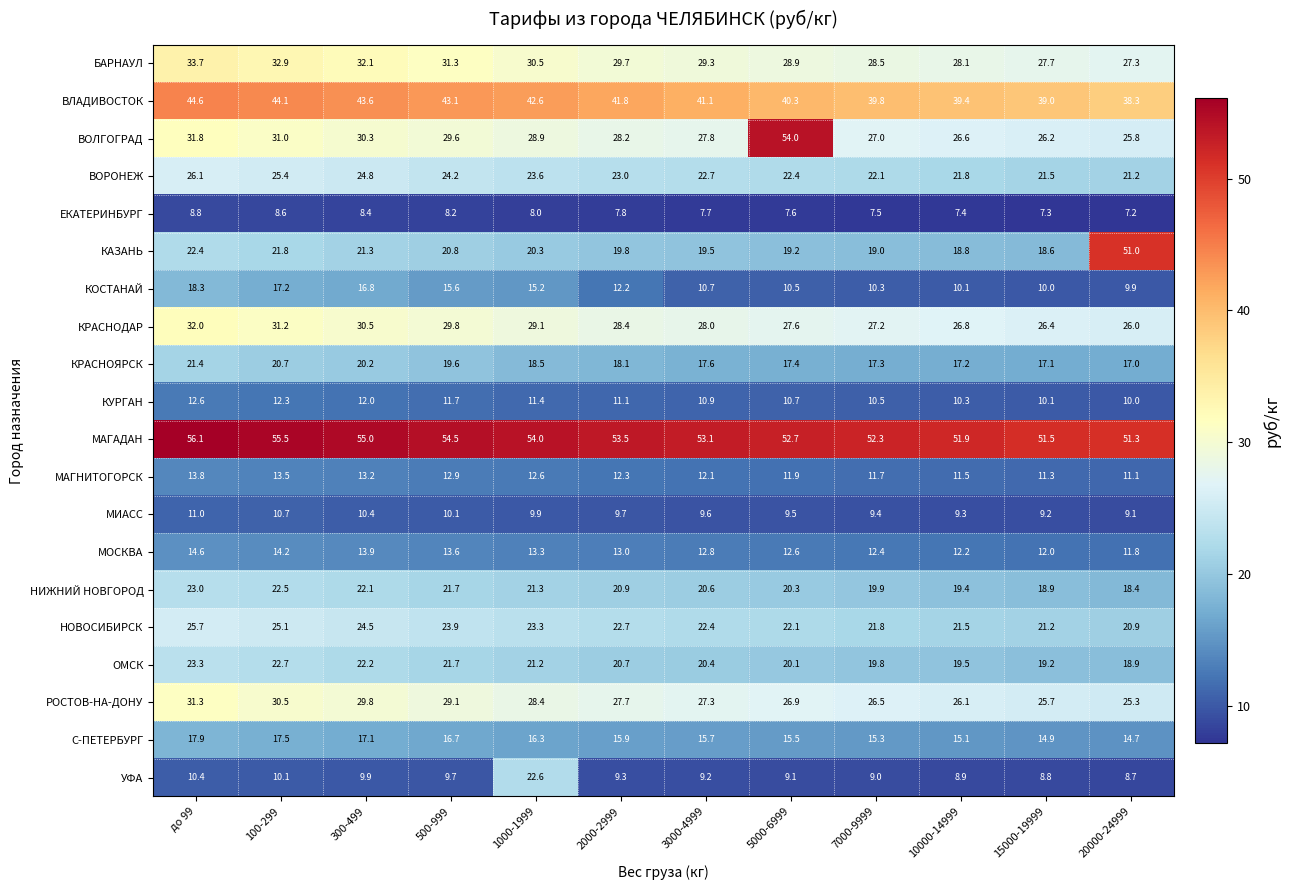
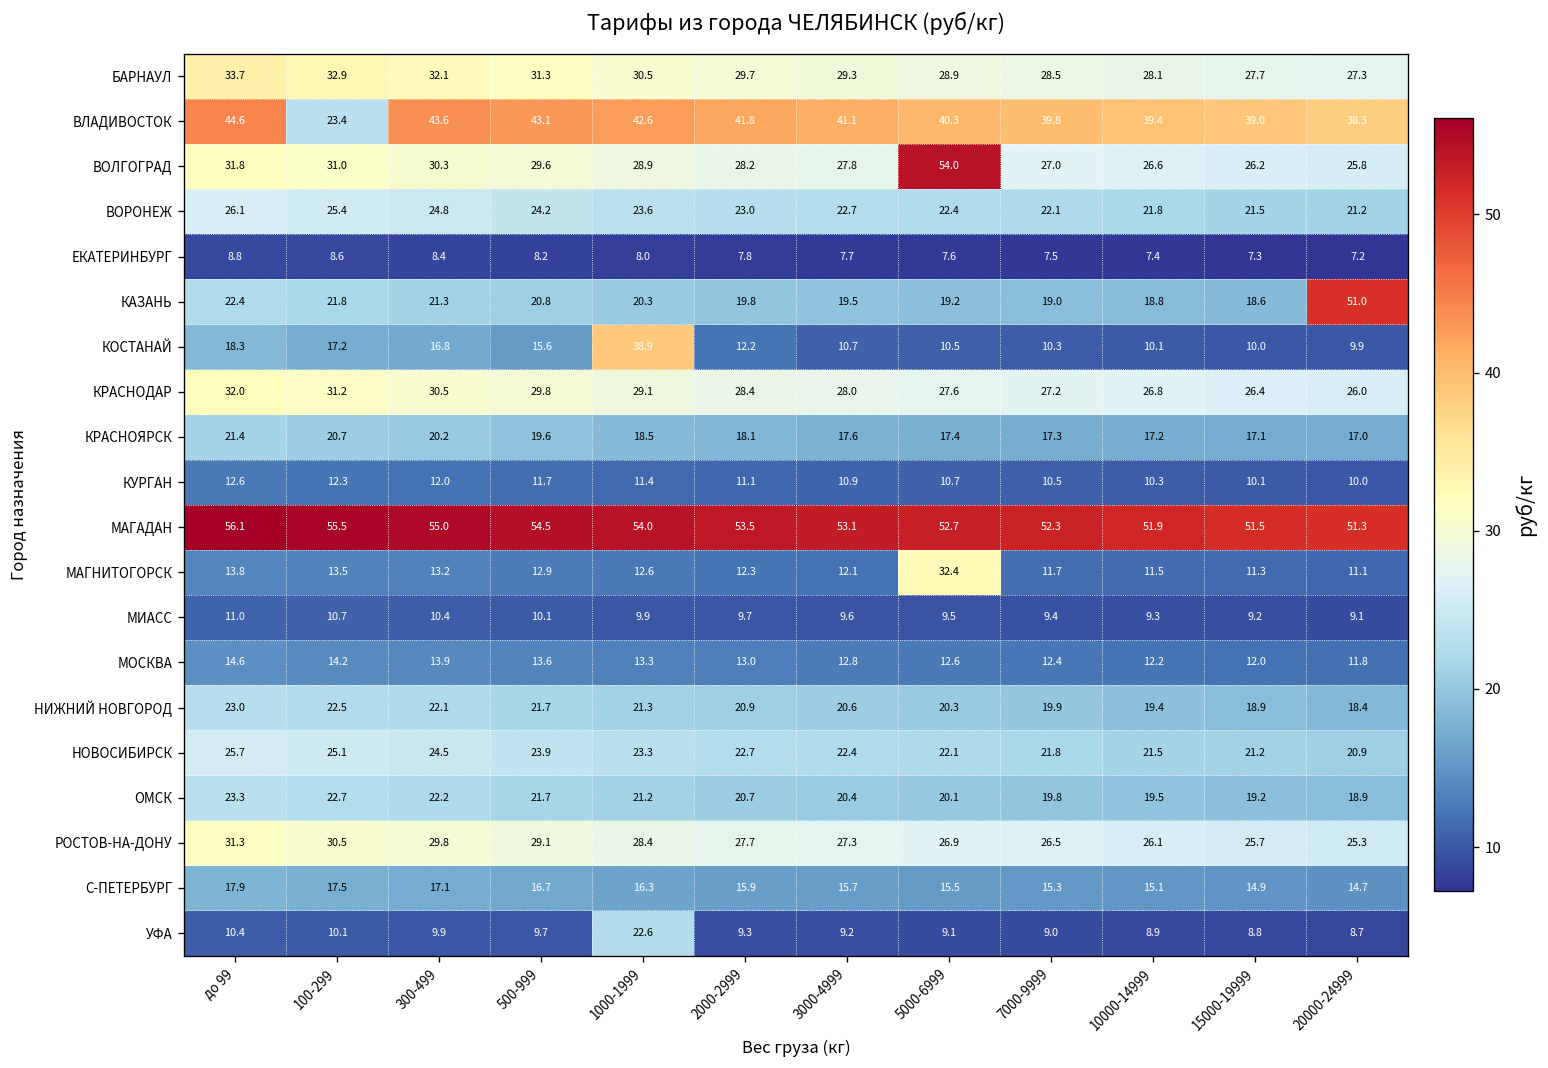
  {
    "ВЛАДИВОСТОК": {
      "до 99": 44.6,
-     "100-299": 44.1,
+     "100-299": 23.4,
      "300-499": 43.6,
      "500-999": 43.1,
      "1000-1999": 42.6,
      "2000-2999": 41.8,
      "3000-4999": 41.1,
      "5000-6999": 40.3,
      "7000-9999": 39.8,
      "10000-14999": 39.4,
      "15000-19999": 39.0,
      "20000-24999": 38.3
    },
    "КОСТАНАЙ": {
      "до 99": 18.3,
      "100-299": 17.2,
      "300-499": 16.8,
      "500-999": 15.6,
-     "1000-1999": 15.2,
+     "1000-1999": 38.9,
      "2000-2999": 12.2,
      "3000-4999": 10.7,
      "5000-6999": 10.5,
      "7000-9999": 10.3,
      "10000-14999": 10.1,
      "15000-19999": 10.0,
      "20000-24999": 9.9
    },
    "МАГНИТОГОРСК": {
      "до 99": 13.8,
      "100-299": 13.5,
      "300-499": 13.2,
      "500-999": 12.9,
      "1000-1999": 12.6,
      "2000-2999": 12.3,
      "3000-4999": 12.1,
-     "5000-6999": 11.9,
+     "5000-6999": 32.4,
      "7000-9999": 11.7,
      "10000-14999": 11.5,
      "15000-19999": 11.3,
      "20000-24999": 11.1
    }
  }
